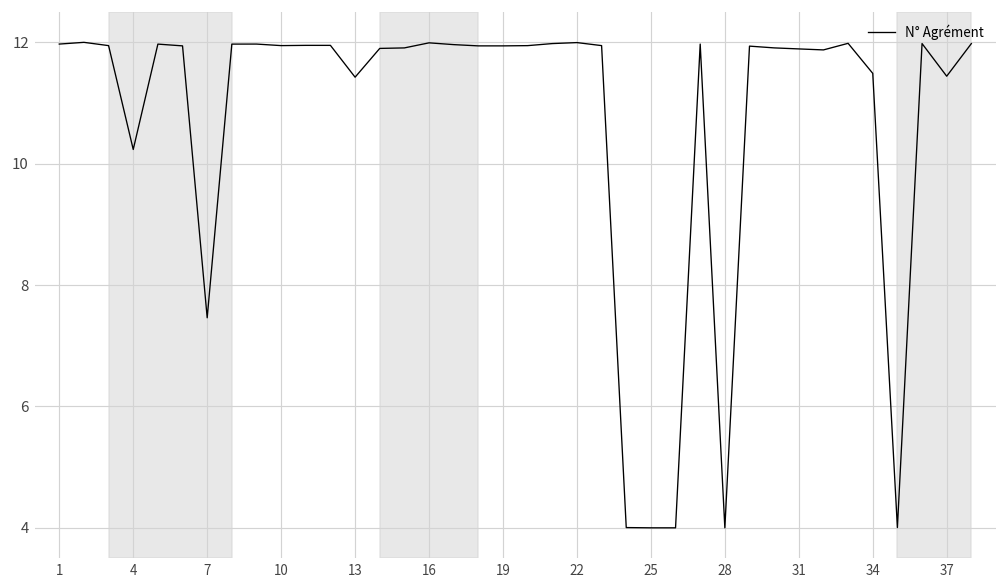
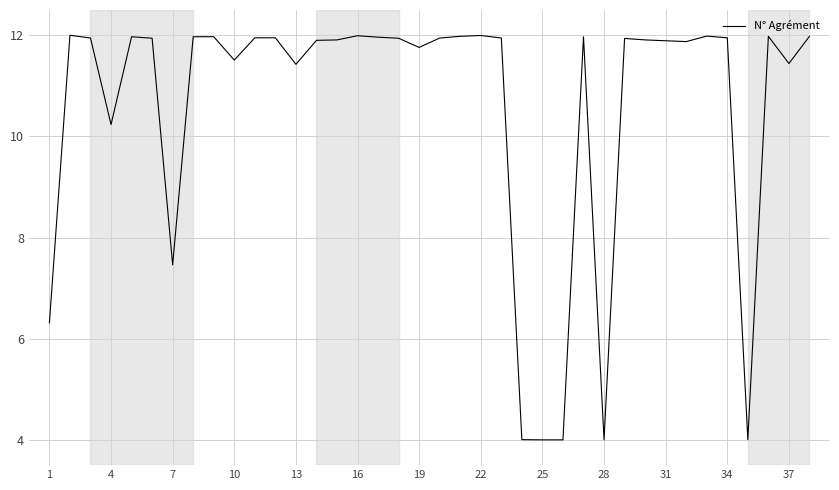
  {
-   "1": 12.0,
+   "1": 6.3,
    "4": 10.2,
    "7": 7.5,
-   "10": 11.9,
+   "10": 11.5,
    "13": 11.4,
    "16": 12.0,
-   "19": 11.9,
+   "19": 11.8,
    "22": 12.0,
    "25": 4.0,
    "28": 4.0,
    "31": 11.9,
-   "34": 11.5,
+   "34": 12.0,
    "37": 11.4
  }
